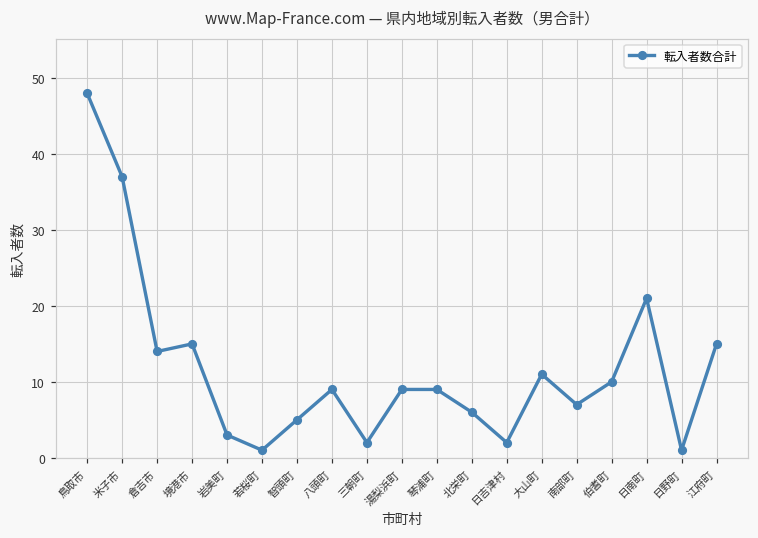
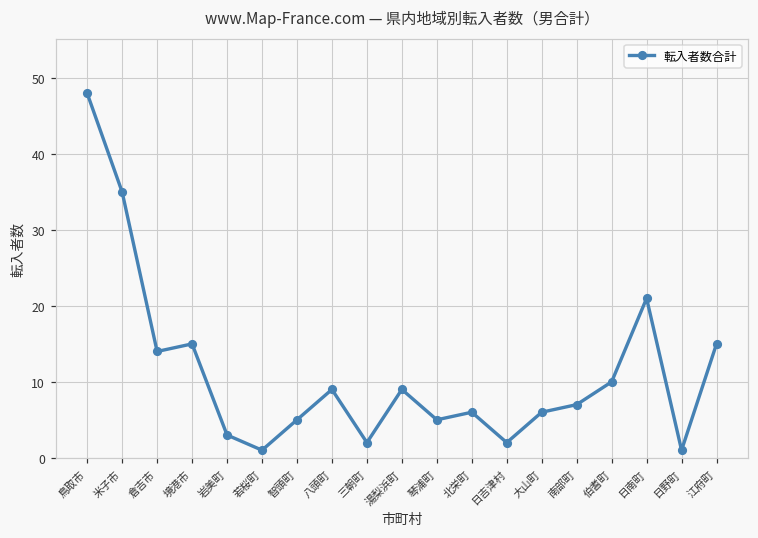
  {
    "鳥取市": 48,
-   "米子市": 37,
+   "米子市": 35,
    "倉吉市": 14,
    "境港市": 15,
    "岩美町": 3,
    "若桜町": 1,
    "智頭町": 5,
    "八頭町": 9,
    "三朝町": 2,
    "湯梨浜町": 9,
-   "琴浦町": 9,
+   "琴浦町": 5,
    "北栄町": 6,
    "日吉津村": 2,
-   "大山町": 11,
+   "大山町": 6,
    "南部町": 7,
    "伯耆町": 10,
    "日南町": 21,
    "日野町": 1,
    "江府町": 15
  }
